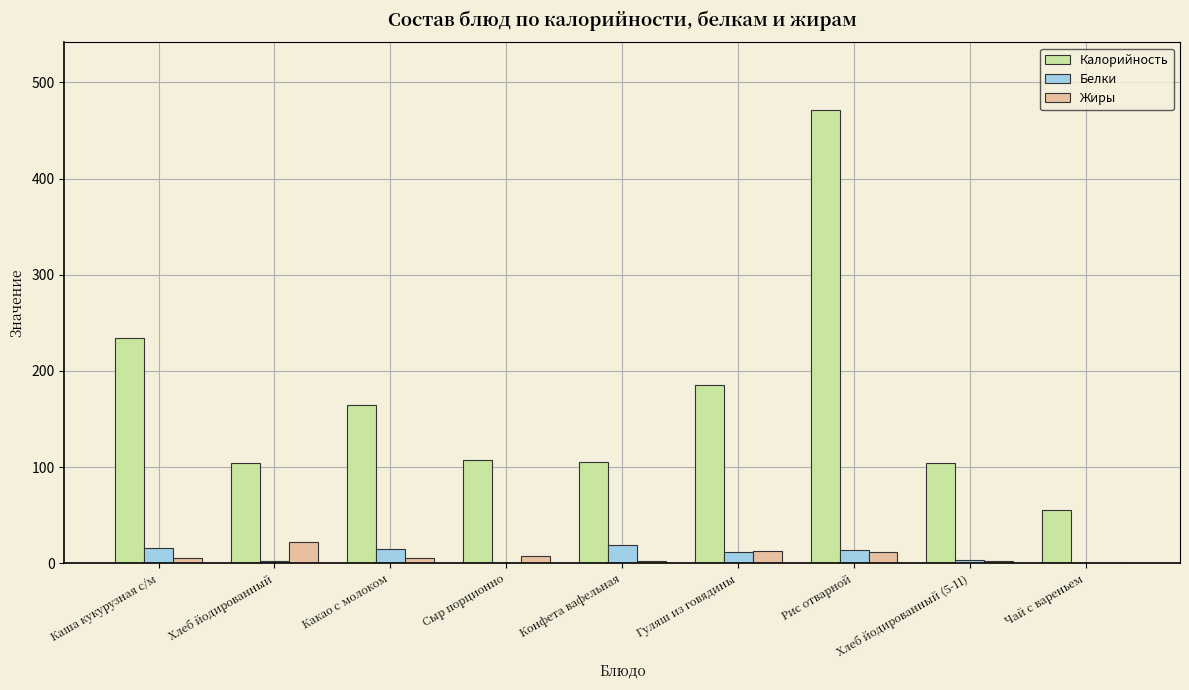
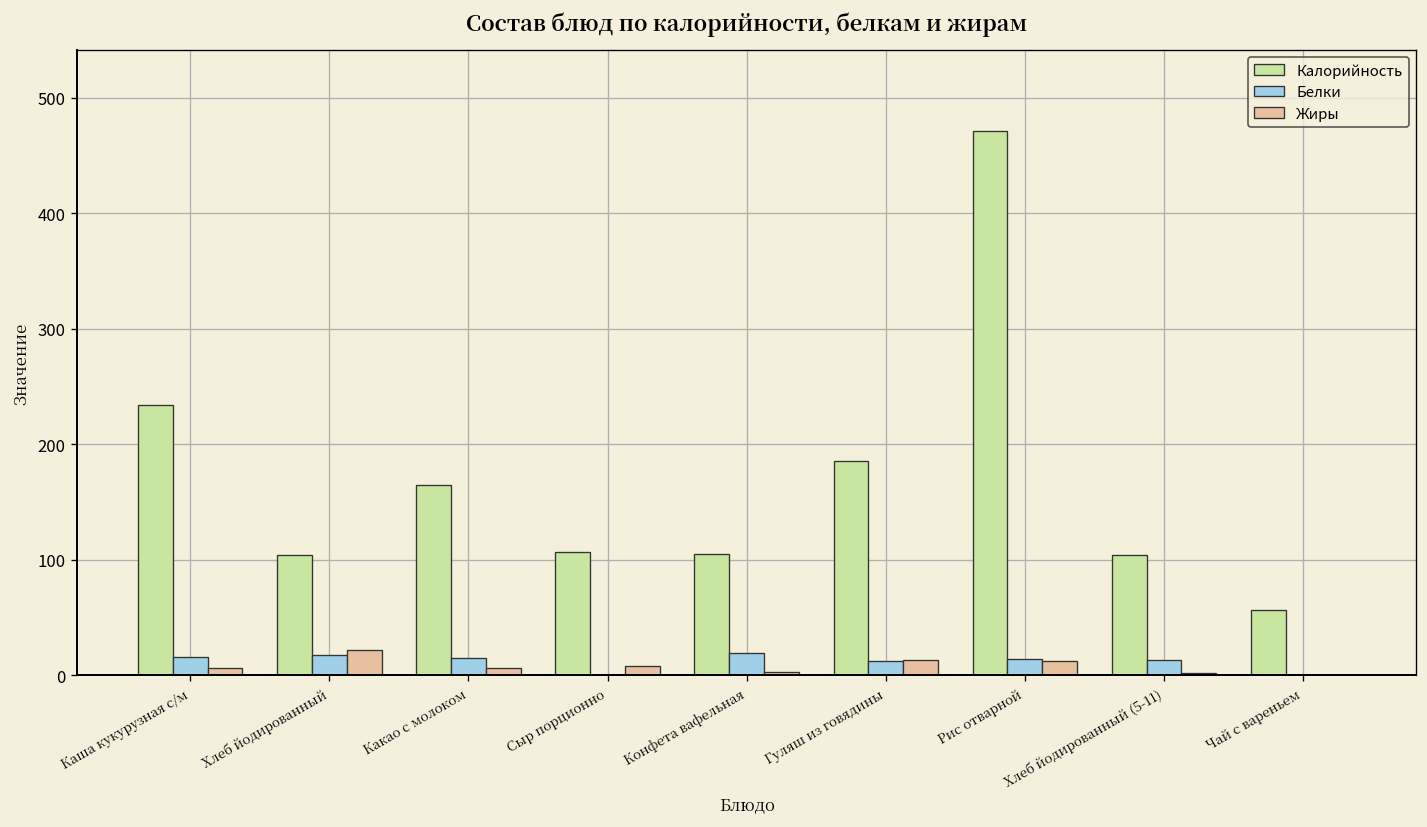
  {
    "Белки": {
      "Каша кукурузная с/м": 20,
-     "Хлеб йодированный": 0,
+     "Хлеб йодированный": 20,
      "Какао с молоком": 20,
      "Сыр порционно": 0,
      "Конфета вафельная": 20,
      "Гуляш из говядины": 10,
      "Рис отварной": 10,
-     "Хлеб йодированный (5-11)": 0,
+     "Хлеб йодированный (5-11)": 10,
      "Чай с вареньем": 0
    }
  }
